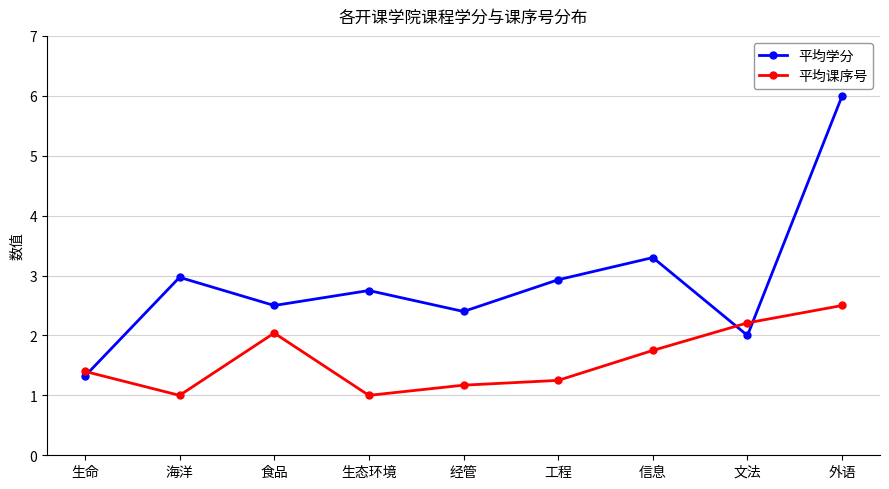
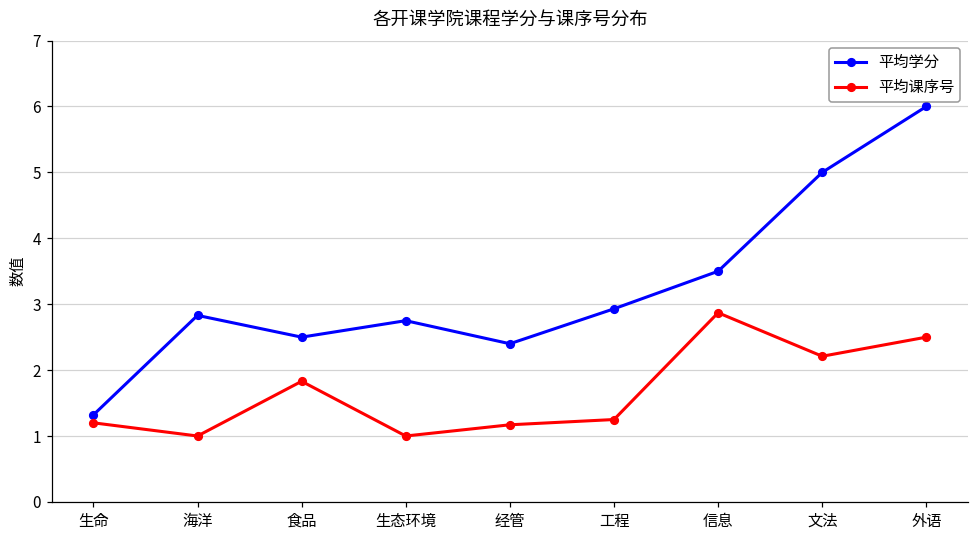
  {
    "平均学分": {
      "生命": 1.3,
-     "海洋": 3.0,
+     "海洋": 2.8,
      "食品": 2.5,
      "生态环境": 2.8,
      "经管": 2.4,
      "工程": 2.9,
-     "信息": 3.3,
-     "文法": 2,
+     "信息": 3.5,
+     "文法": 5,
      "外语": 6.0
    },
    "平均课序号": {
-     "生命": 1.4,
+     "生命": 1.2,
      "海洋": 1.0,
-     "食品": 2.0,
+     "食品": 1.8,
      "生态环境": 1.0,
      "经管": 1.2,
      "工程": 1.3,
-     "信息": 1.8,
+     "信息": 2.9,
      "文法": 2.2,
      "外语": 2.5
    }
  }
